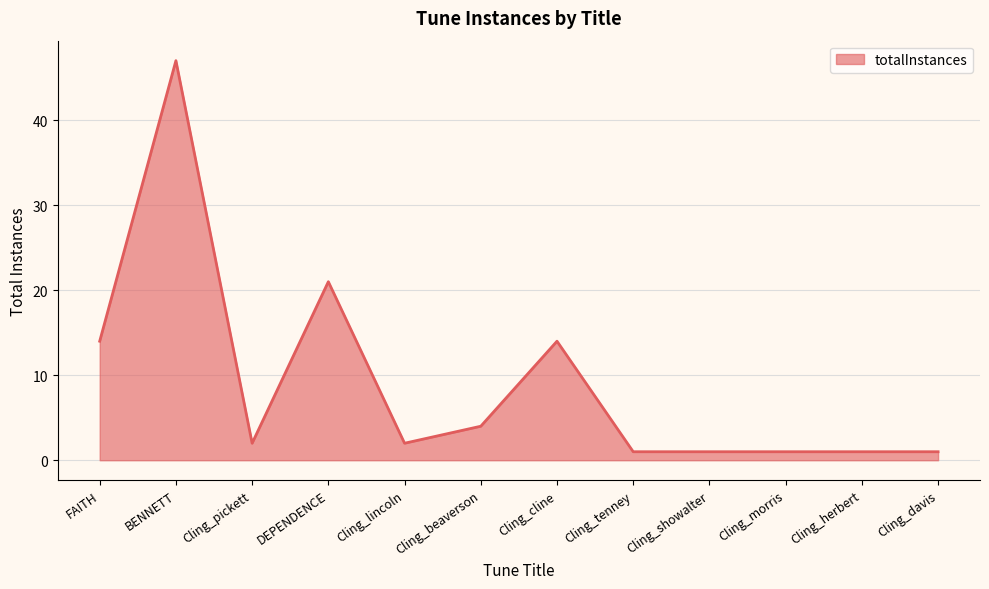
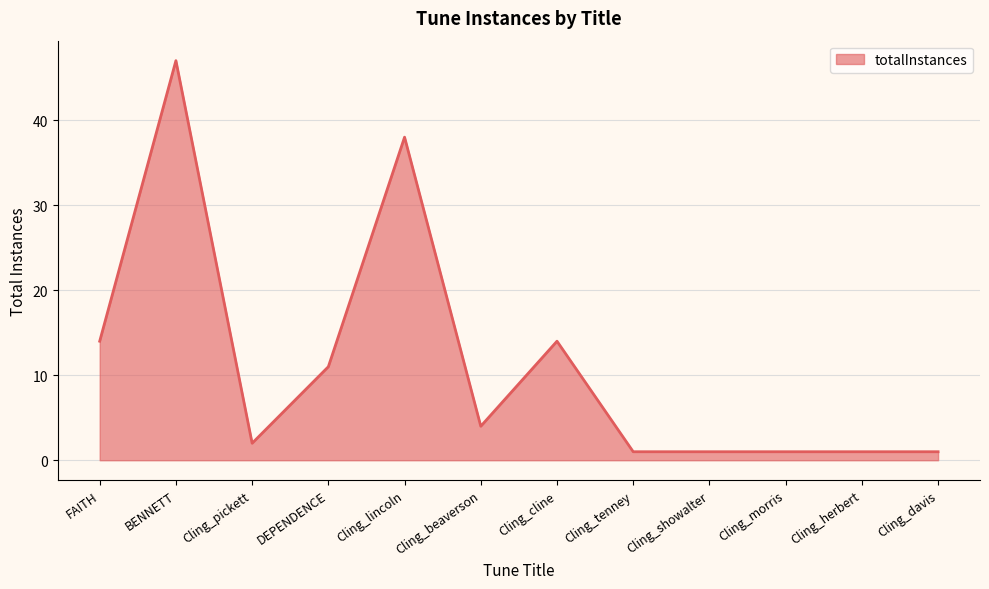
  {
    "FAITH": 14,
    "BENNETT": 47,
    "Cling_pickett": 2,
-   "DEPENDENCE": 21,
-   "Cling_lincoln": 2,
+   "DEPENDENCE": 11,
+   "Cling_lincoln": 38,
    "Cling_beaverson": 4,
    "Cling_cline": 14,
    "Cling_tenney": 1,
    "Cling_showalter": 1,
    "Cling_morris": 1,
    "Cling_herbert": 1,
    "Cling_davis": 1
  }
